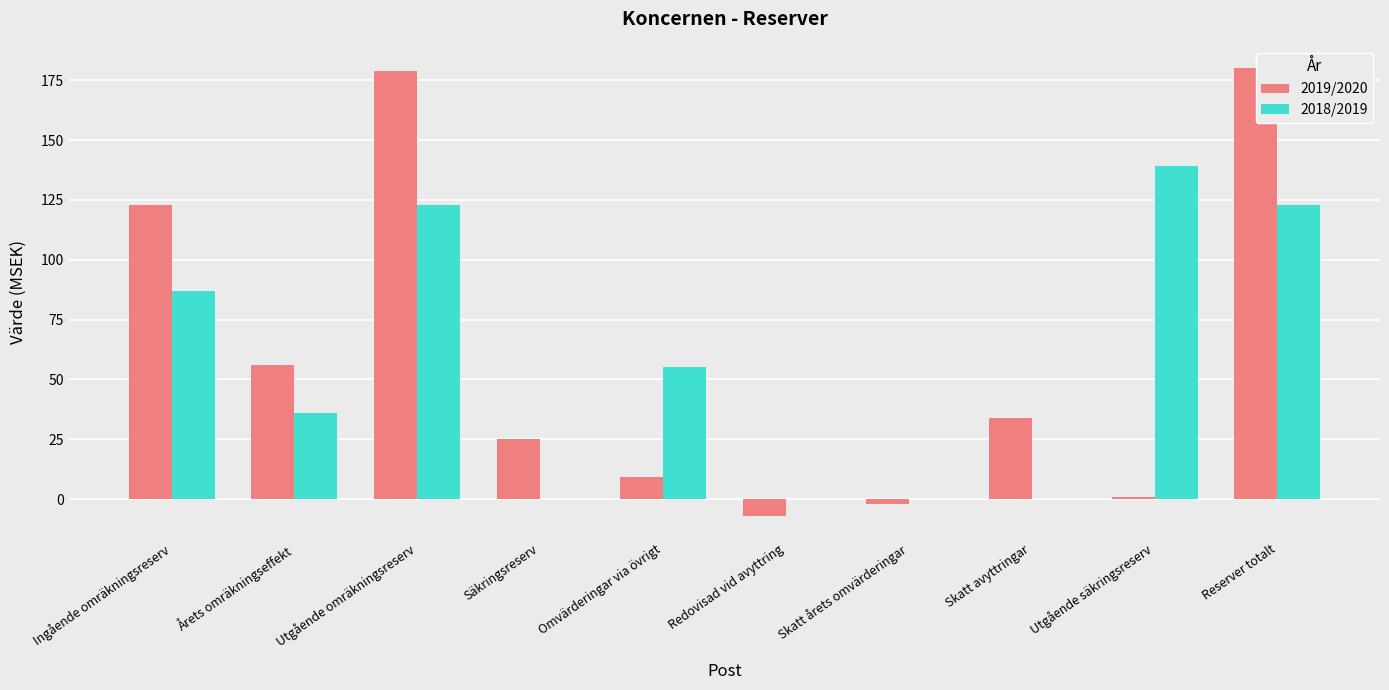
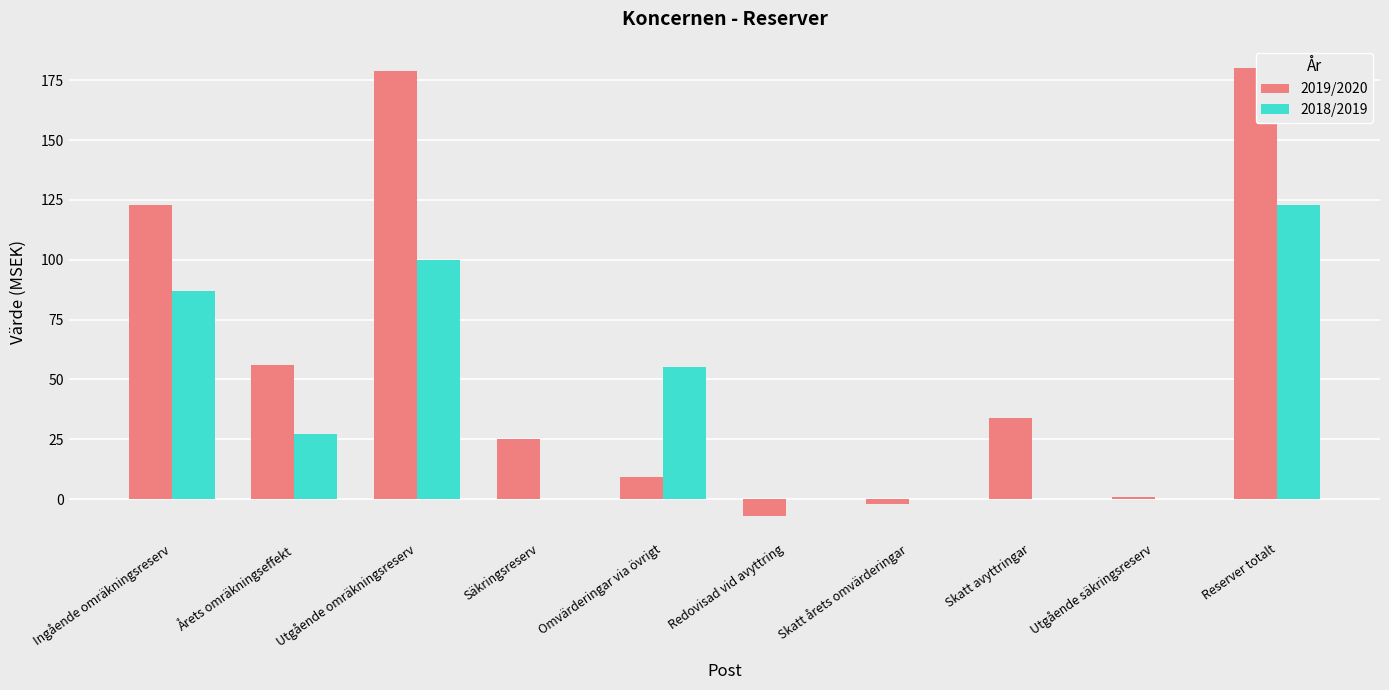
  {
    "2019/2020": {
      "Ingående omräkningsreserv": 123,
      "Årets omräkningseffekt": 56,
      "Utgående omräkningsreserv": 179,
      "Säkringsreserv": 25,
      "Omvärderingar via övrigt": 9,
      "Redovisad vid avyttring": -7,
      "Skatt årets omvärderingar": -2,
      "Skatt avyttringar": 34
    },
    "2018/2019": {
      "Ingående omräkningsreserv": 87,
-     "Årets omräkningseffekt": 36,
-     "Utgående omräkningsreserv": 123,
+     "Årets omräkningseffekt": 27,
+     "Utgående omräkningsreserv": 100,
      "Säkringsreserv": 0,
      "Omvärderingar via övrigt": 55,
      "Redovisad vid avyttring": 0,
      "Skatt årets omvärderingar": 0,
      "Skatt avyttringar": 0,
-     "Utgående säkringsreserv": 139,
+     "Utgående säkringsreserv": 0,
      "Reserver totalt": 123
    }
  }
